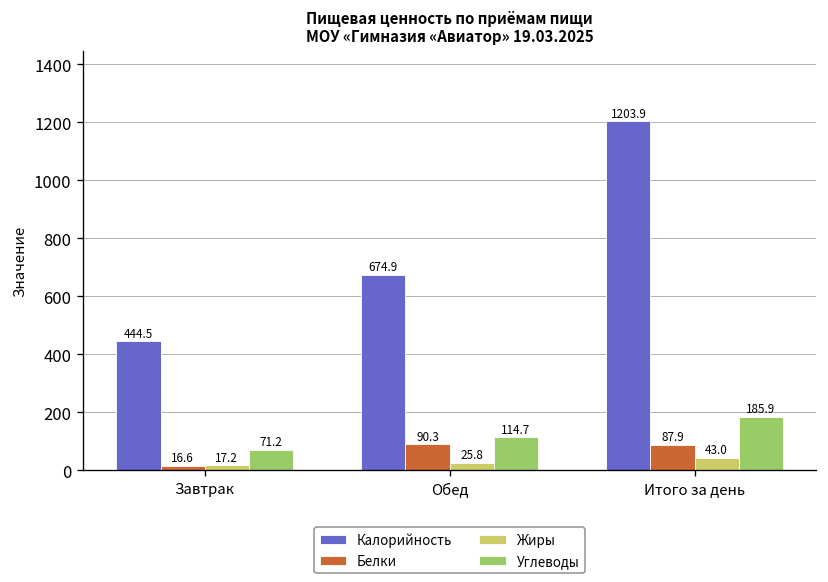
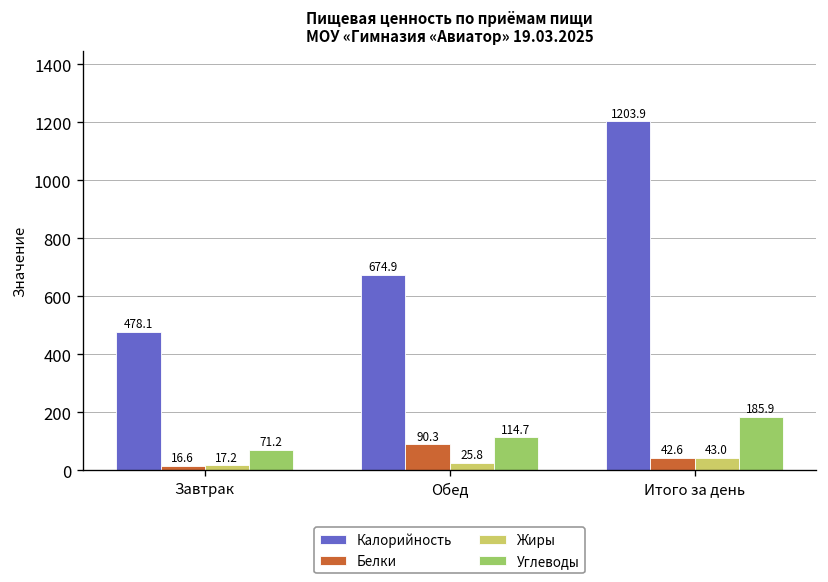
  {
    "Калорийность": {
-     "Завтрак": 444.5,
+     "Завтрак": 478.1,
      "Обед": 674.9,
      "Итого за день": 1203.9
    },
    "Белки": {
      "Завтрак": 16.6,
      "Обед": 90.3,
-     "Итого за день": 87.9
+     "Итого за день": 42.6
    }
  }
